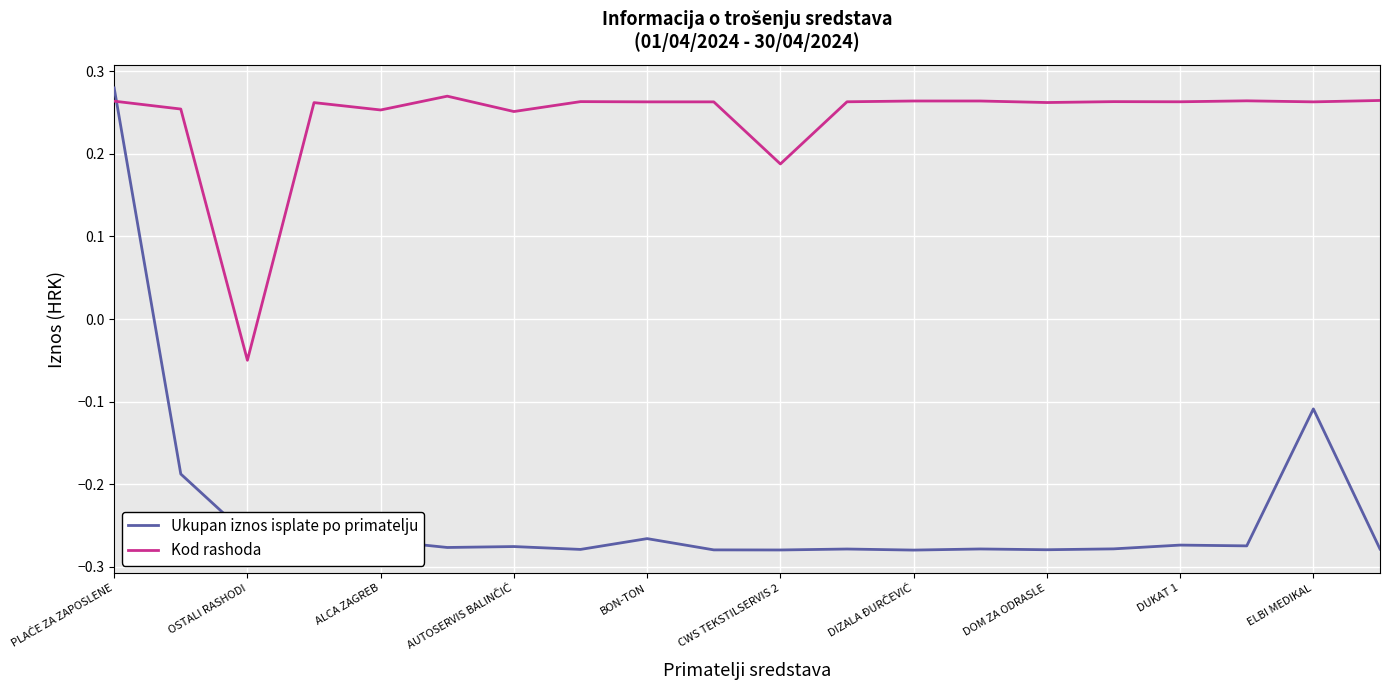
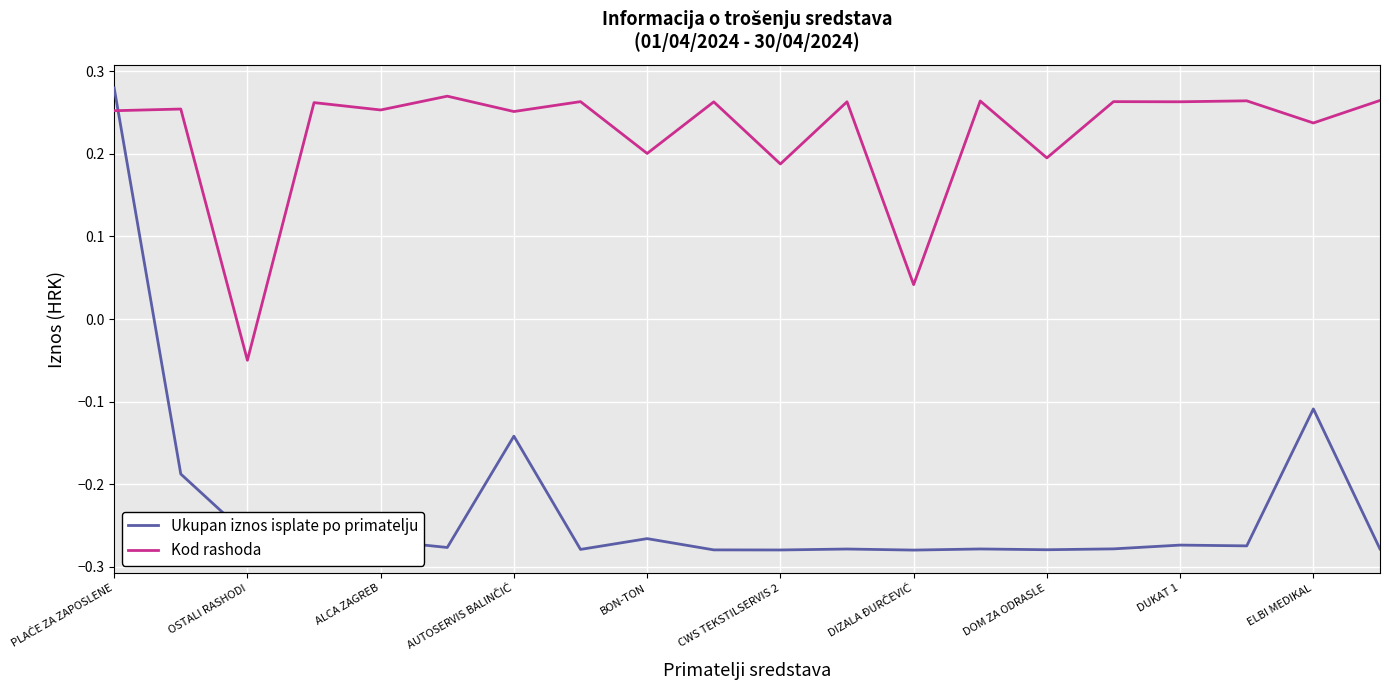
  {
    "Ukupan iznos isplate po primatelju": {
      "PLAĆE ZA ZAPOSLENE": 0.28,
-     "AUTOSERVIS BALINČIĆ": -0.28,
+     "AUTOSERVIS BALINČIĆ": -0.14,
      "BON-TON": -0.27,
      "CWS TEKSTILSERVIS 2": -0.28,
      "DIZALA ĐURČEVIĆ": -0.28,
      "DOM ZA ODRASLE": -0.28,
      "DUKAT 1": -0.27,
      "ELBI MEDIKAL": -0.11
    },
    "Kod rashoda": {
-     "PLAĆE ZA ZAPOSLENE": 0.26,
+     "PLAĆE ZA ZAPOSLENE": 0.25,
      "OSTALI RASHODI": -0.05,
      "ALCA ZAGREB": 0.25,
      "AUTOSERVIS BALINČIĆ": 0.25,
-     "BON-TON": 0.26,
+     "BON-TON": 0.20,
      "CWS TEKSTILSERVIS 2": 0.19,
-     "DIZALA ĐURČEVIĆ": 0.26,
-     "DOM ZA ODRASLE": 0.26,
+     "DIZALA ĐURČEVIĆ": 0.04,
+     "DOM ZA ODRASLE": 0.20,
      "DUKAT 1": 0.26,
-     "ELBI MEDIKAL": 0.26
+     "ELBI MEDIKAL": 0.24
    }
  }
